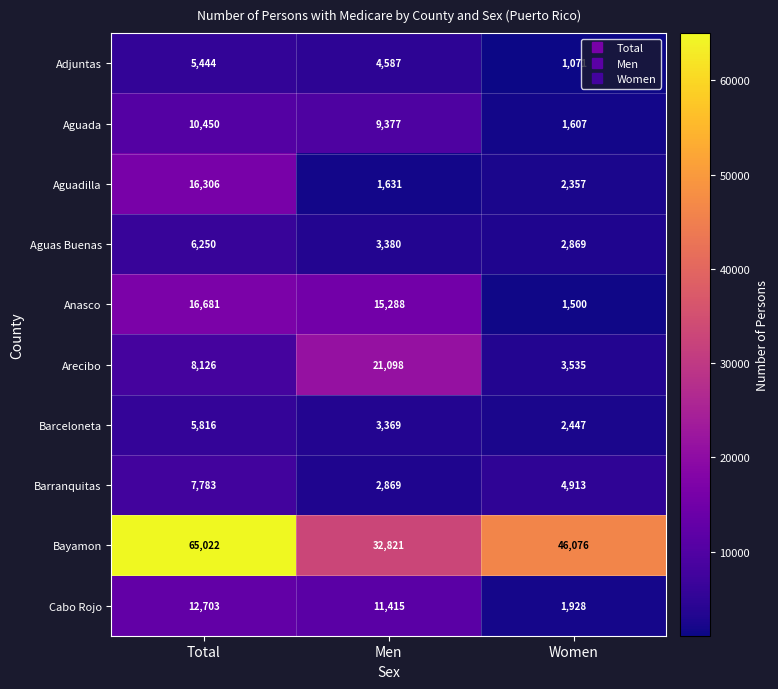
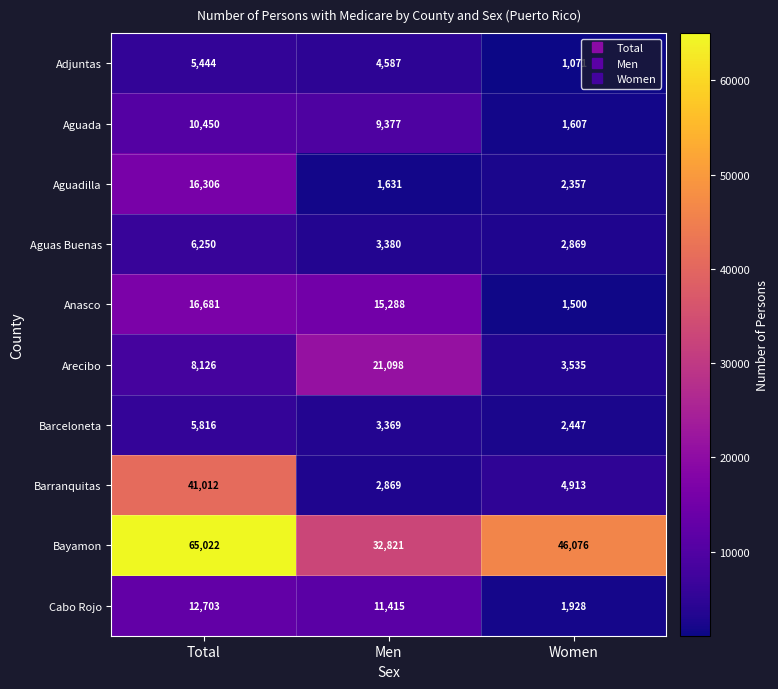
  {
    "Adjuntas": {
      "Total": "5,444",
      "Men": "4,587"
    },
    "Aguada": {
      "Total": "10,450",
      "Men": "9,377",
      "Women": "1,607"
    },
    "Aguadilla": {
      "Total": "16,306",
      "Men": "1,631",
      "Women": "2,357"
    },
    "Aguas Buenas": {
      "Total": "6,250",
      "Men": "3,380",
      "Women": "2,869"
    },
    "Anasco": {
      "Total": "16,681",
      "Men": "15,288",
      "Women": "1,500"
    },
    "Arecibo": {
      "Total": "8,126",
      "Men": "21,098",
      "Women": "3,535"
    },
    "Barceloneta": {
      "Total": "5,816",
      "Men": "3,369",
      "Women": "2,447"
    },
    "Barranquitas": {
-     "Total": "7,783",
+     "Total": "41,012",
      "Men": "2,869",
      "Women": "4,913"
    },
    "Bayamon": {
      "Total": "65,022",
      "Men": "32,821",
      "Women": "46,076"
    },
    "Cabo Rojo": {
      "Total": "12,703",
      "Men": "11,415",
      "Women": "1,928"
    }
  }
